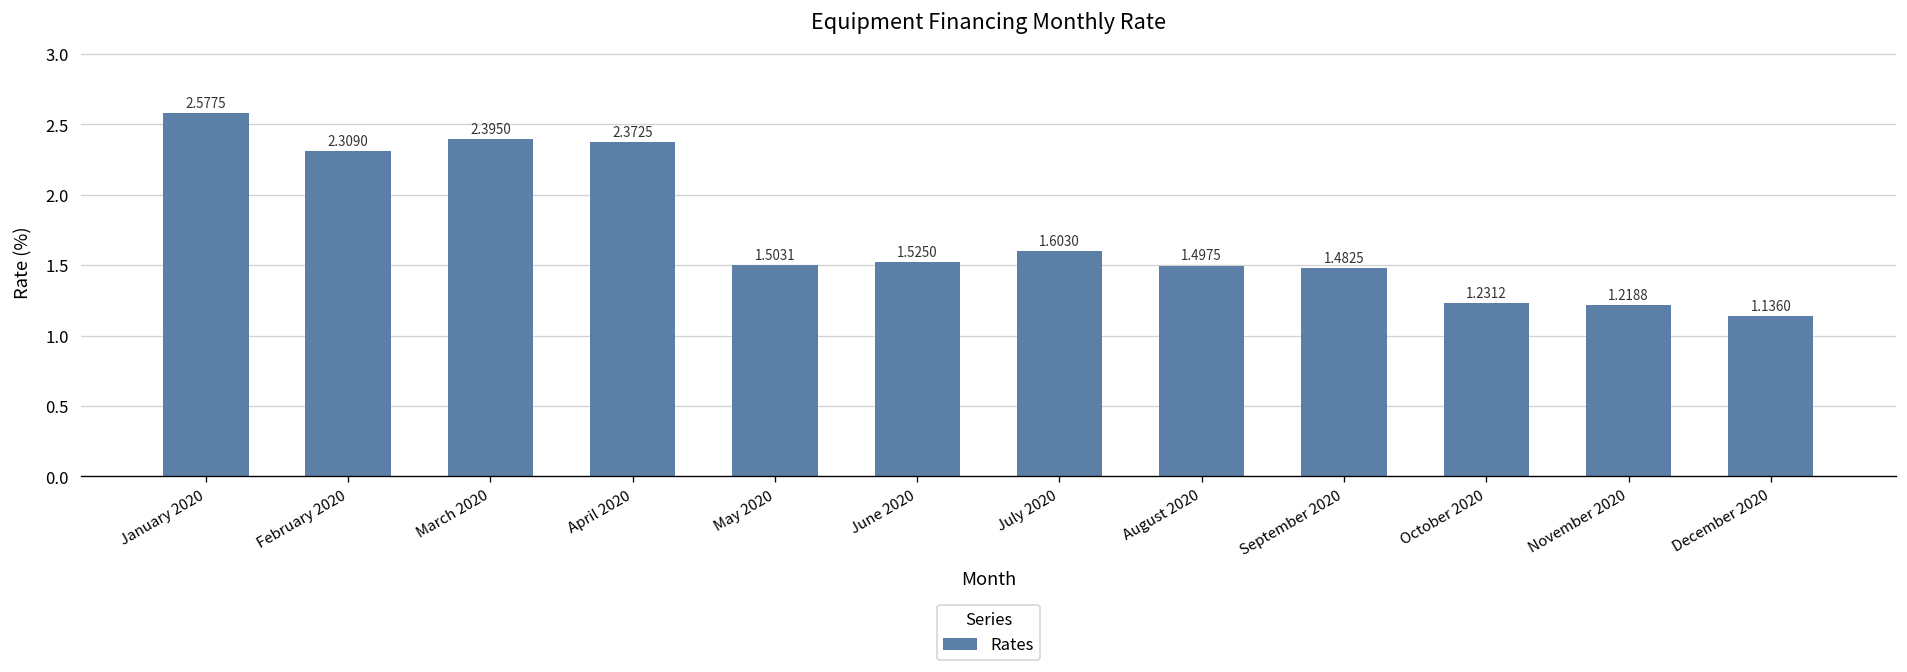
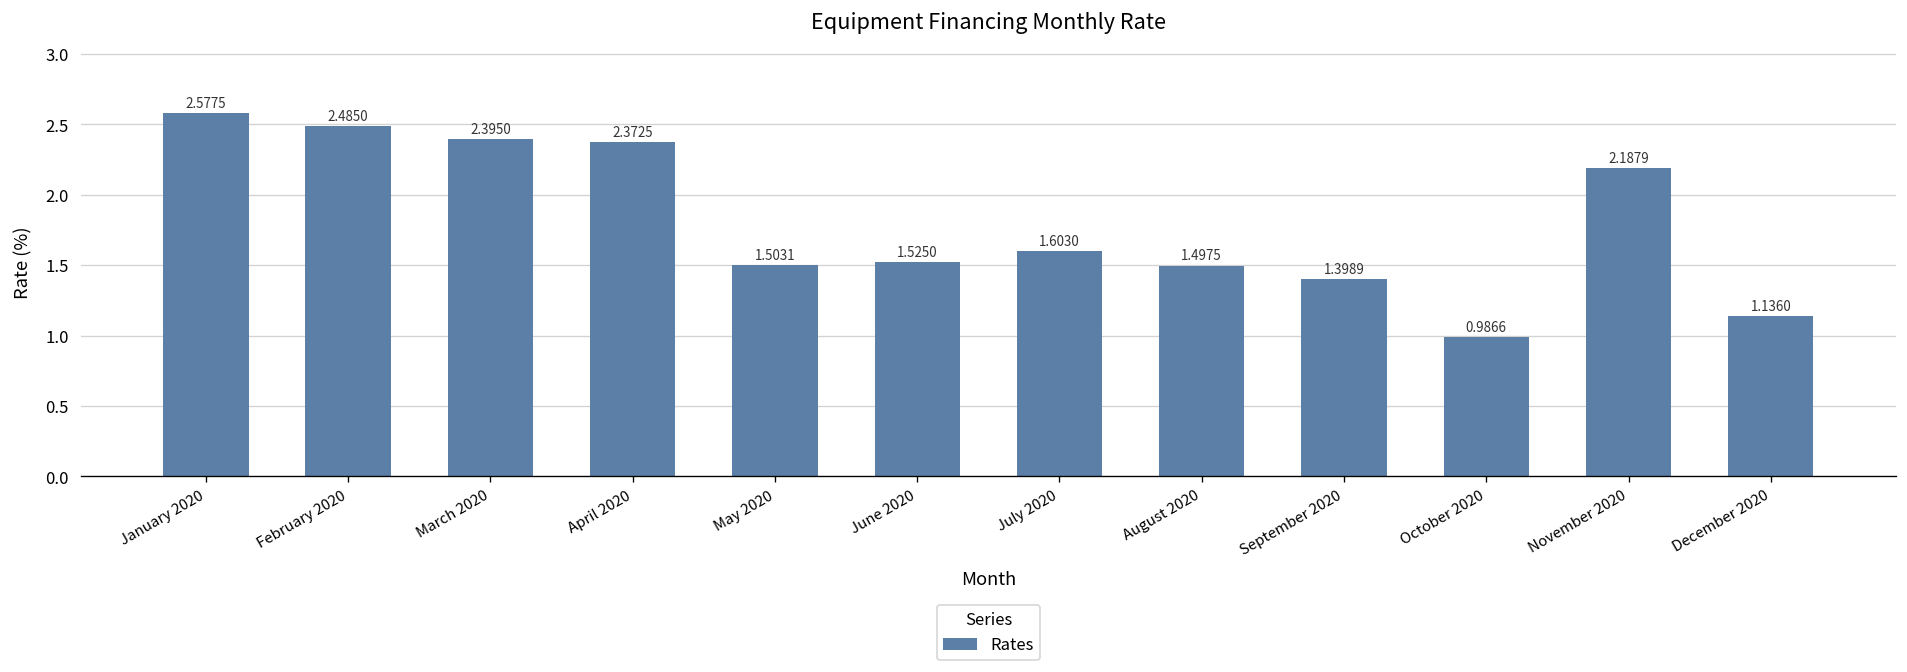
  {
    "January 2020": 2.5775,
-   "February 2020": 2.3090,
+   "February 2020": 2.4850,
    "March 2020": 2.3950,
    "April 2020": 2.3725,
    "May 2020": 1.5031,
    "June 2020": 1.5250,
    "July 2020": 1.6030,
    "August 2020": 1.4975,
-   "September 2020": 1.4825,
-   "October 2020": 1.2312,
-   "November 2020": 1.2188,
+   "September 2020": 1.3989,
+   "October 2020": 0.9866,
+   "November 2020": 2.1879,
    "December 2020": 1.1360
  }
